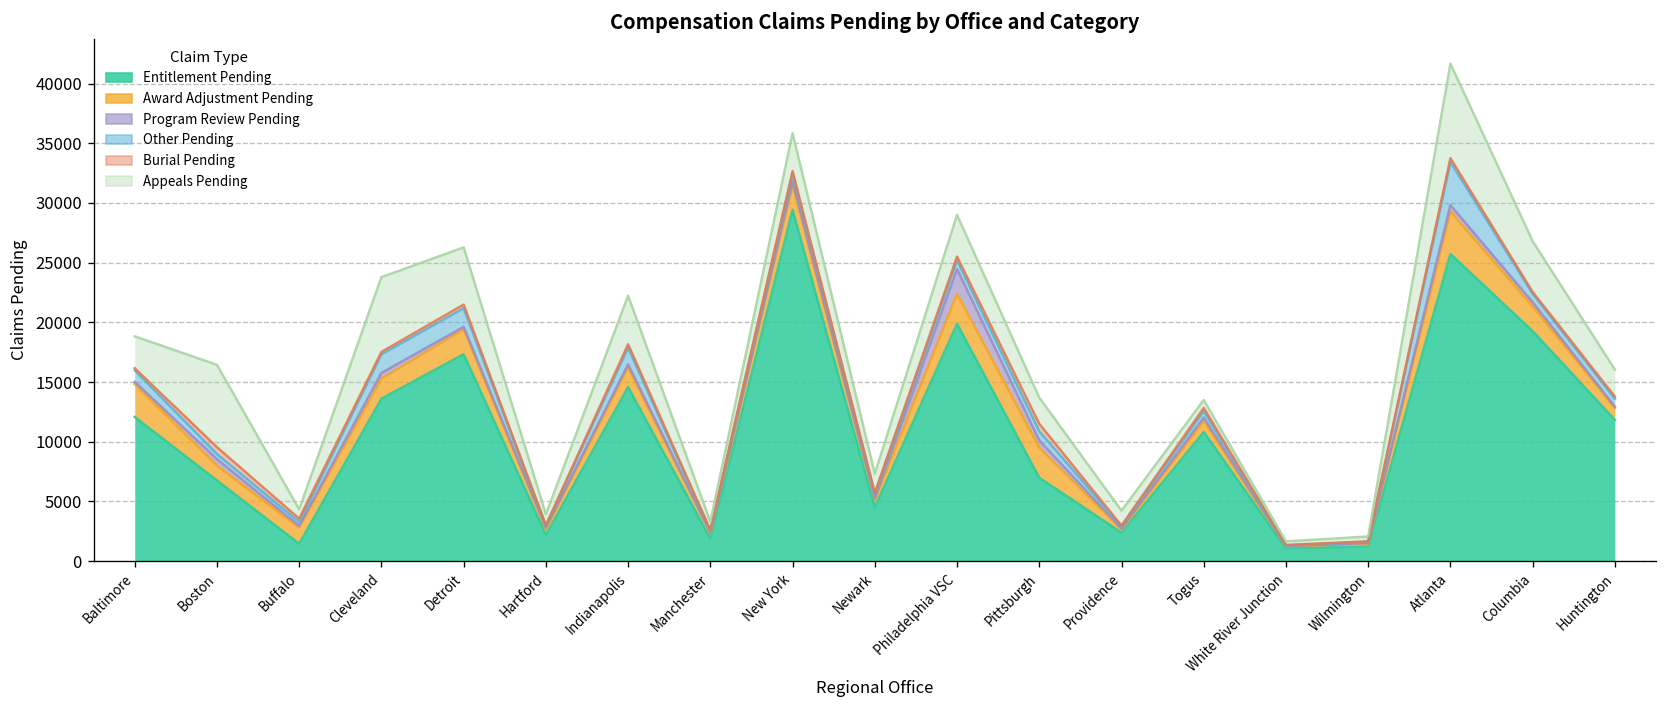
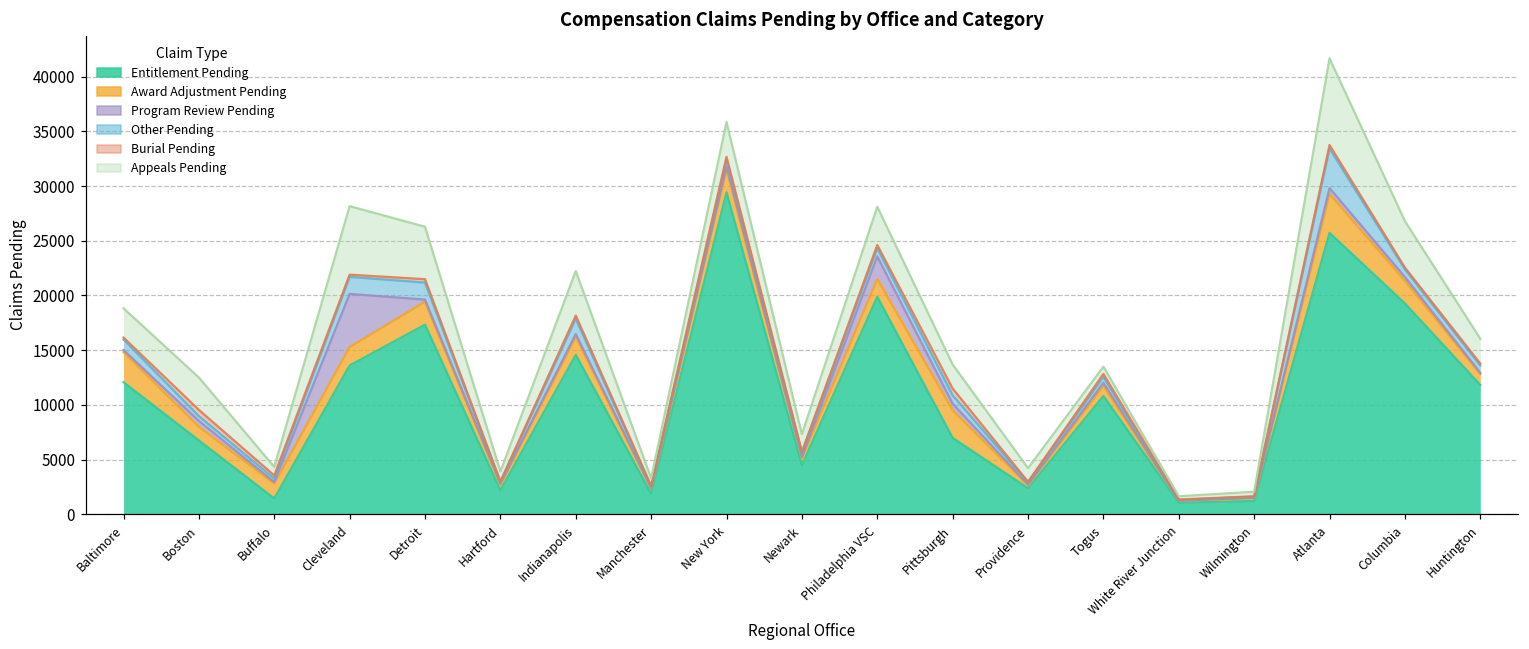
  {
    "Entitlement Pending": {
      "Baltimore": 12000,
      "Boston": 7000,
      "Buffalo": 1000,
      "Cleveland": 14000,
      "Detroit": 17000,
      "Hartford": 2000,
      "Indianapolis": 15000,
      "Manchester": 2000,
      "New York": 29000,
      "Newark": 4000,
      "Philadelphia VSC": 20000,
      "Pittsburgh": 7000,
      "Togus": 11000,
      "Wilmington": 1000,
      "Atlanta": 26000,
      "Columbia": 19000,
      "Huntington": 12000
    },
    "Award Adjustment Pending": {
      "Boston": 1000,
      "Cleveland": 2000,
      "Indianapolis": 2000,
-     "Philadelphia VSC": 3000,
+     "Philadelphia VSC": 2000,
      "Pittsburgh": 3000,
      "Togus": 1000,
      "Atlanta": 4000,
      "Columbia": 2000
    },
    "Program Review Pending": {
      "Boston": 1000,
-     "Cleveland": 0,
+     "Cleveland": 5000,
      "Indianapolis": 0,
      "Philadelphia VSC": 2000,
      "Pittsburgh": 1000,
      "Togus": 0,
      "Atlanta": 1000,
      "Columbia": 0
    },
    "Other Pending": {
      "Boston": 0,
      "Buffalo": 0,
      "Detroit": 2000,
      "Indianapolis": 1000,
      "Philadelphia VSC": 1000,
      "Pittsburgh": 1000,
      "Togus": 1000,
      "Atlanta": 4000
    },
    "Burial Pending": {
      "Boston": 1000,
      "Buffalo": 0,
      "Detroit": 0,
      "Indianapolis": 0,
      "Philadelphia VSC": 0,
      "Pittsburgh": 1000,
      "Togus": 0,
      "Atlanta": 0
    },
    "Appeals Pending": {
      "Baltimore": 3000,
-     "Boston": 7000,
+     "Boston": 3000,
      "Buffalo": 1000,
      "Cleveland": 6000,
      "Detroit": 5000,
      "Hartford": 1000,
      "Indianapolis": 4000,
      "Manchester": 1000,
      "New York": 3000,
      "Newark": 2000,
      "Philadelphia VSC": 4000,
      "Pittsburgh": 2000,
      "Providence": 1000,
      "Togus": 1000,
      "White River Junction": 0,
      "Wilmington": 0,
      "Atlanta": 8000,
      "Columbia": 4000,
      "Huntington": 2000
    }
  }
